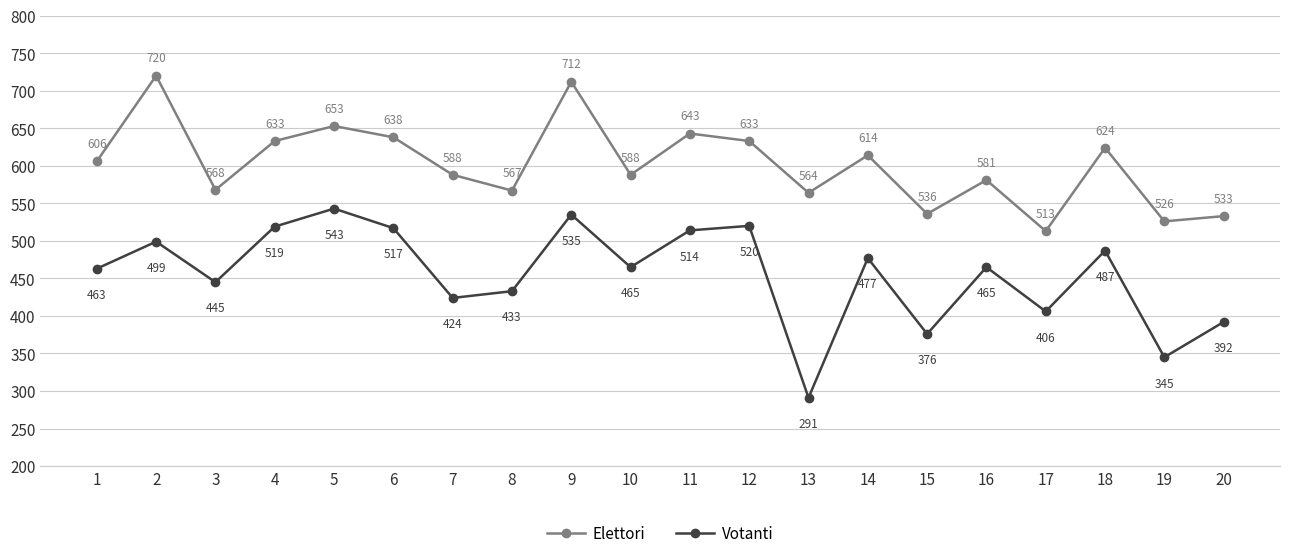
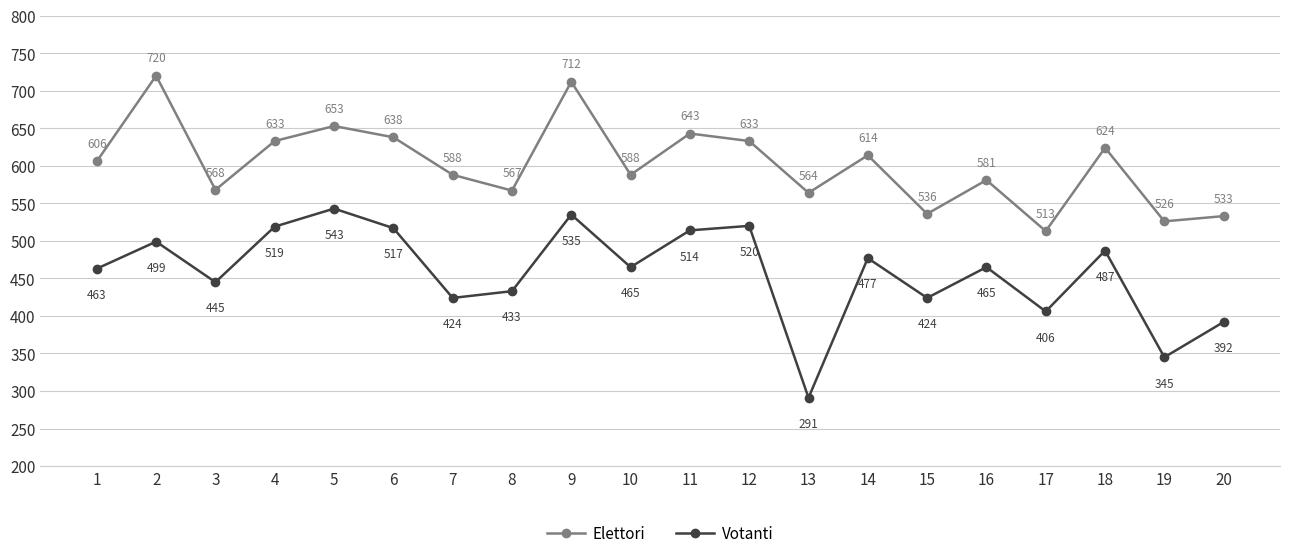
  {
    "Elettori": {
      "1": 606,
      "2": 720,
      "3": 568,
      "4": 633,
      "5": 653,
      "6": 638,
      "7": 588,
      "8": 567,
      "9": 712,
      "10": 588,
      "11": 643,
      "12": 633,
      "13": 564,
      "14": 614,
      "15": 536,
      "16": 581,
      "17": 513,
      "18": 624,
      "19": 526,
      "20": 533
    },
    "Votanti": {
      "1": 463,
      "2": 499,
      "3": 445,
      "4": 519,
      "5": 543,
      "6": 517,
      "7": 424,
      "8": 433,
      "9": 535,
      "10": 465,
      "11": 514,
      "12": 520,
      "13": 291,
      "14": 477,
-     "15": 376,
+     "15": 424,
      "16": 465,
      "17": 406,
      "18": 487,
      "19": 345,
      "20": 392
    }
  }
